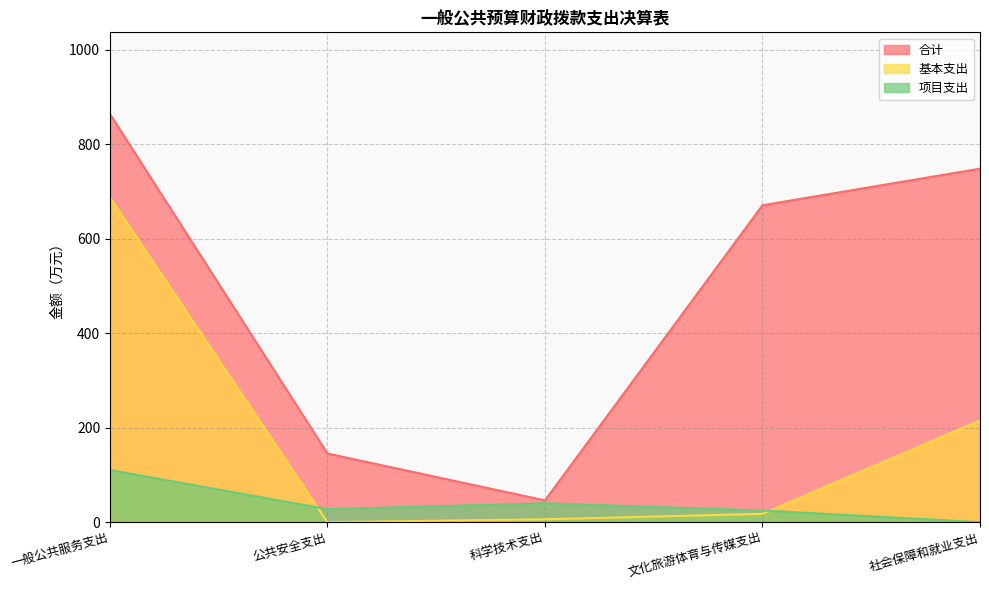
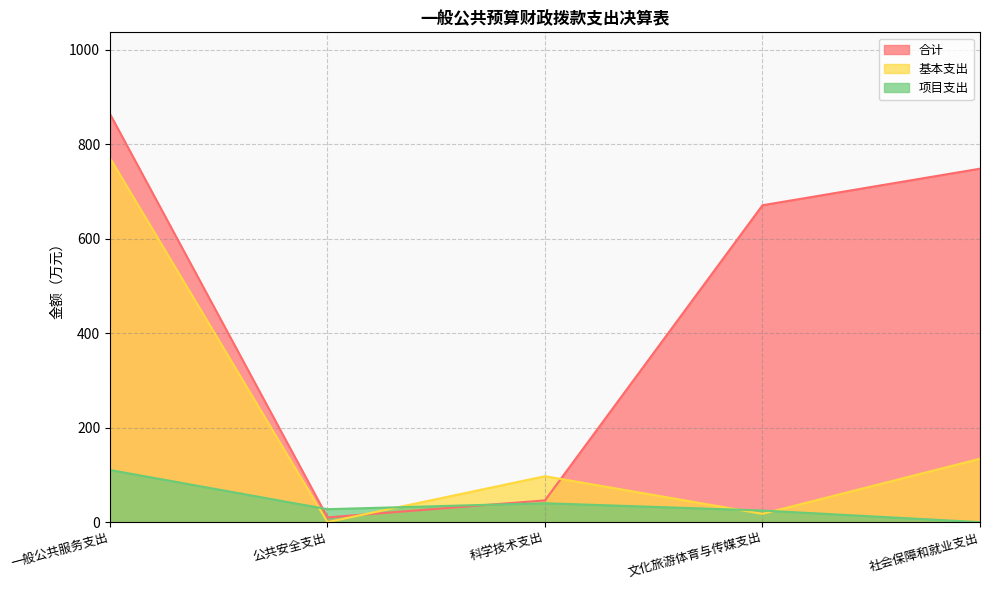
  {
    "合计": {
      "一般公共服务支出": 860,
-     "公共安全支出": 150,
+     "公共安全支出": 10,
      "科学技术支出": 50,
      "文化旅游体育与传媒支出": 670,
      "社会保障和就业支出": 750
    },
    "基本支出": {
-     "一般公共服务支出": 690,
+     "一般公共服务支出": 770,
      "公共安全支出": 0,
-     "科学技术支出": 10,
+     "科学技术支出": 100,
      "文化旅游体育与传媒支出": 20,
-     "社会保障和就业支出": 220
+     "社会保障和就业支出": 130
    },
    "项目支出": {
      "一般公共服务支出": 110,
      "公共安全支出": 30,
      "科学技术支出": 40,
      "文化旅游体育与传媒支出": 20,
      "社会保障和就业支出": 0
    }
  }
